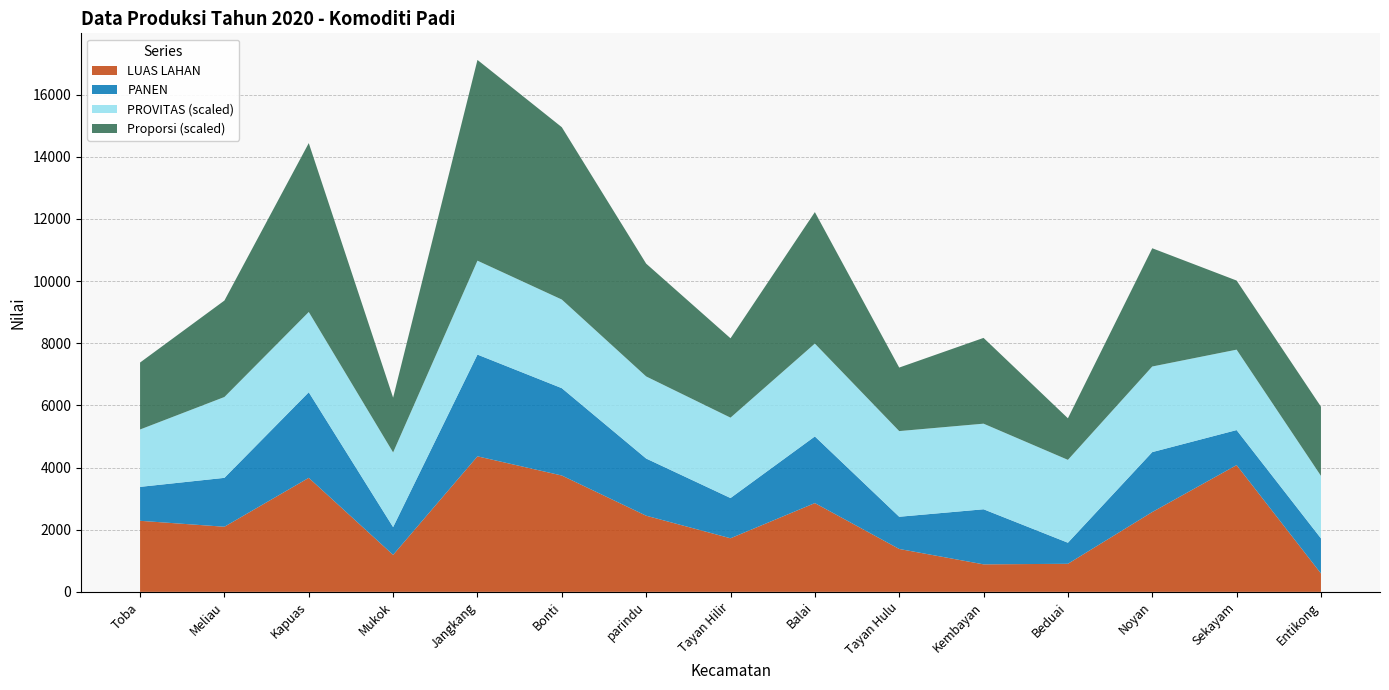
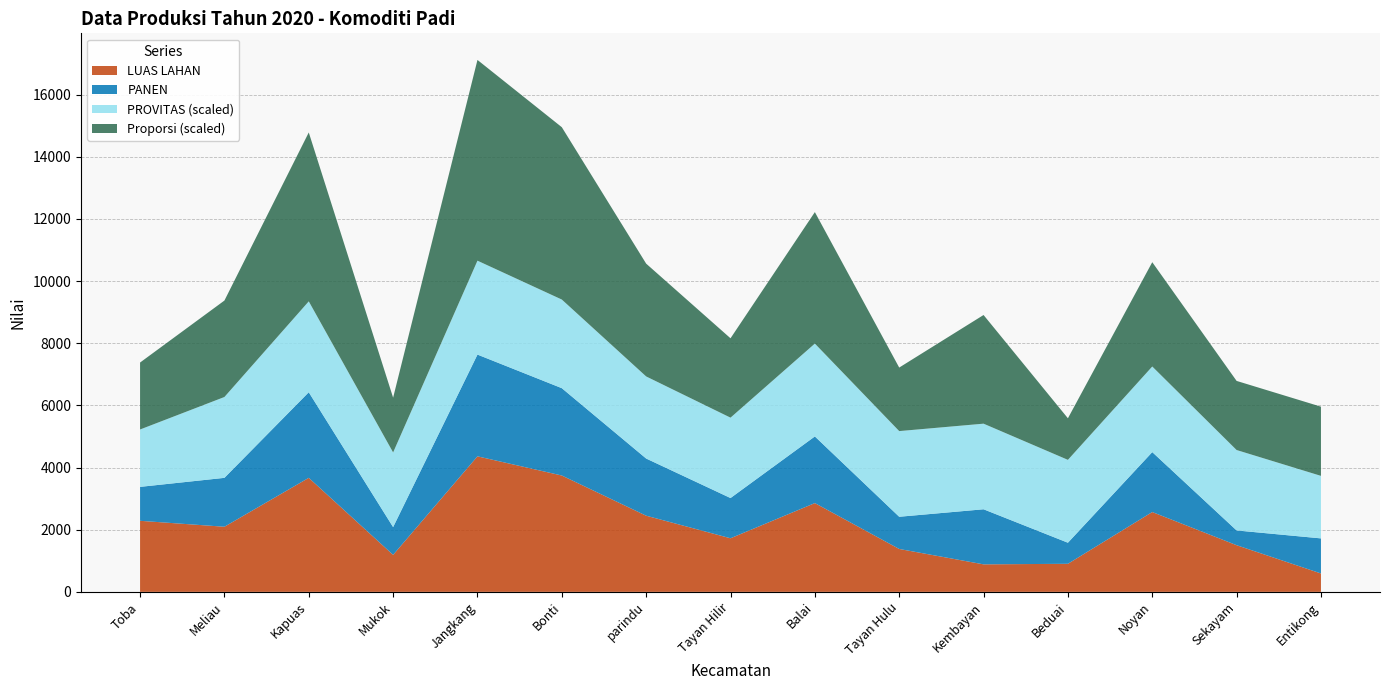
  {
    "LUAS LAHAN": {
      "Toba": 2300,
      "Meliau": 2100,
      "Kapuas": 3700,
      "Mukok": 1200,
      "Jangkang": 4400,
      "Bonti": 3700,
      "parindu": 2500,
      "Tayan Hilir": 1700,
      "Balai": 2900,
      "Tayan Hulu": 1400,
      "Kembayan": 900,
      "Beduai": 900,
      "Noyan": 2600,
-     "Sekayam": 4100,
+     "Sekayam": 1500,
      "Entikong": 600
    },
    "PANEN": {
      "Toba": 1100,
      "Meliau": 1600,
      "Kapuas": 2800,
      "Mukok": 900,
      "Jangkang": 3300,
      "Bonti": 2800,
      "parindu": 1800,
      "Tayan Hilir": 1300,
      "Balai": 2100,
      "Tayan Hulu": 1000,
      "Kembayan": 1800,
      "Beduai": 700,
      "Noyan": 1900,
-     "Sekayam": 1100,
+     "Sekayam": 500,
      "Entikong": 1100
    },
    "PROVITAS (scaled)": {
      "Toba": 1800,
      "Meliau": 2600,
-     "Kapuas": 2600,
+     "Kapuas": 2900,
      "Mukok": 2400,
      "Jangkang": 3000,
      "Bonti": 2900,
      "parindu": 2600,
      "Tayan Hilir": 2600,
      "Balai": 3000,
      "Tayan Hulu": 2800,
      "Kembayan": 2800,
      "Beduai": 2700,
      "Noyan": 2800,
      "Sekayam": 2600,
      "Entikong": 2000
    },
    "Proporsi (scaled)": {
      "Toba": 2200,
      "Meliau": 3100,
      "Kapuas": 5400,
      "Mukok": 1800,
      "Jangkang": 6500,
      "Bonti": 5500,
      "parindu": 3600,
      "Tayan Hilir": 2600,
      "Balai": 4200,
      "Tayan Hulu": 2000,
-     "Kembayan": 2800,
+     "Kembayan": 3500,
      "Beduai": 1300,
-     "Noyan": 3800,
+     "Noyan": 3400,
      "Sekayam": 2200,
      "Entikong": 2200
    }
  }
